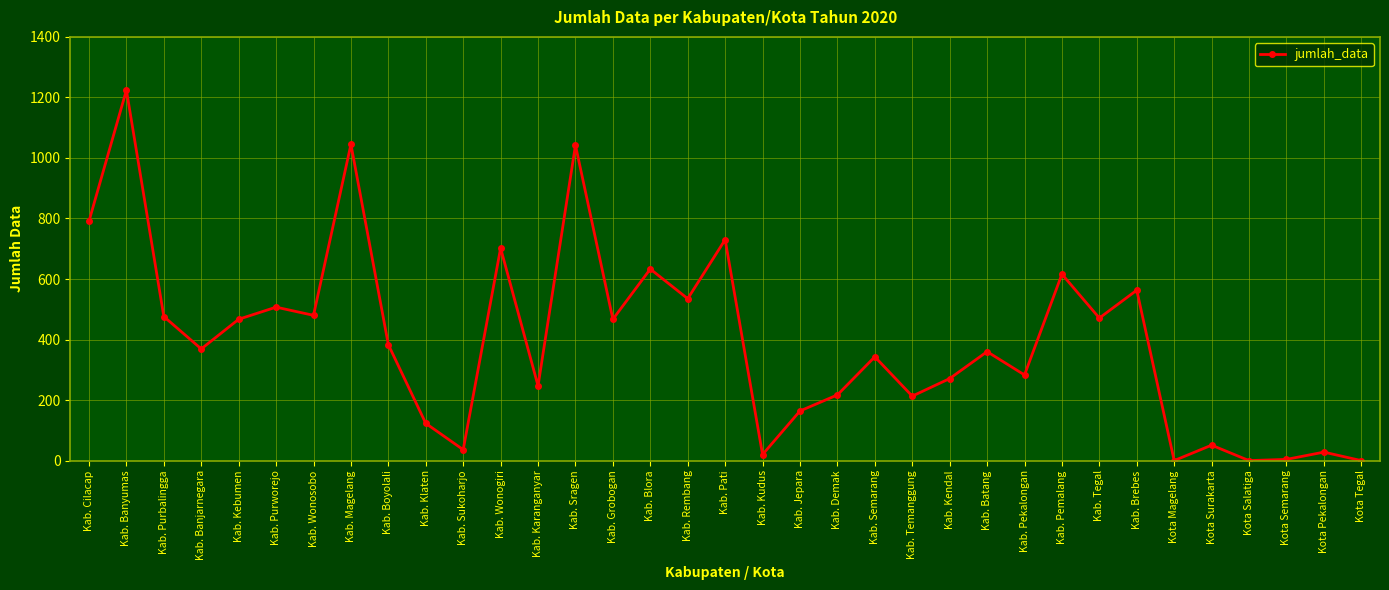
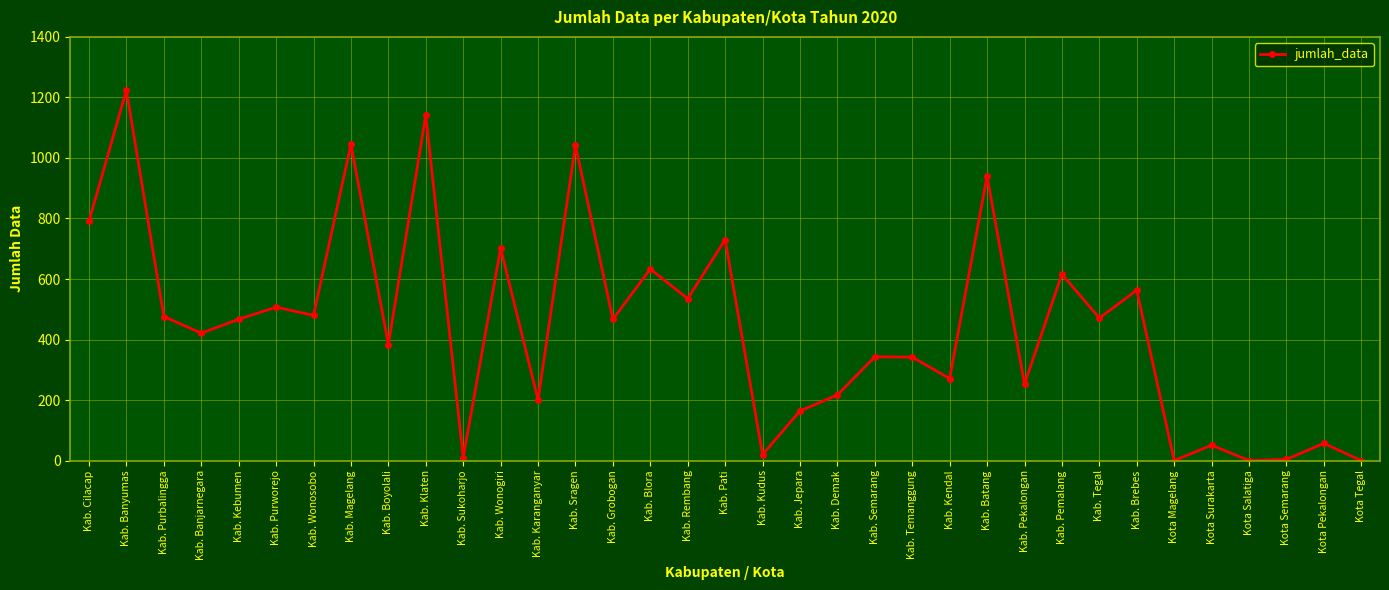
  {
    "Kab. Cilacap": 790,
    "Kab. Banyumas": 1220,
    "Kab. Purbalingga": 480,
-   "Kab. Banjarnegara": 370,
+   "Kab. Banjarnegara": 420,
    "Kab. Kebumen": 470,
    "Kab. Purworejo": 510,
    "Kab. Wonosobo": 480,
    "Kab. Magelang": 1050,
    "Kab. Boyolali": 380,
-   "Kab. Klaten": 120,
-   "Kab. Sukoharjo": 40,
+   "Kab. Klaten": 1140,
+   "Kab. Sukoharjo": 10,
    "Kab. Wonogiri": 700,
-   "Kab. Karanganyar": 250,
+   "Kab. Karanganyar": 200,
    "Kab. Sragen": 1040,
    "Kab. Grobogan": 470,
    "Kab. Blora": 630,
    "Kab. Rembang": 540,
    "Kab. Pati": 730,
    "Kab. Kudus": 20,
    "Kab. Jepara": 160,
    "Kab. Demak": 220,
    "Kab. Semarang": 340,
-   "Kab. Temanggung": 210,
+   "Kab. Temanggung": 340,
    "Kab. Kendal": 270,
-   "Kab. Batang": 360,
-   "Kab. Pekalongan": 280,
+   "Kab. Batang": 940,
+   "Kab. Pekalongan": 250,
    "Kab. Pemalang": 620,
    "Kab. Tegal": 470,
    "Kab. Brebes": 560,
    "Kota Magelang": 0,
    "Kota Surakarta": 50,
    "Kota Salatiga": 0,
    "Kota Semarang": 0,
-   "Kota Pekalongan": 30,
+   "Kota Pekalongan": 60,
    "Kota Tegal": 0
  }
